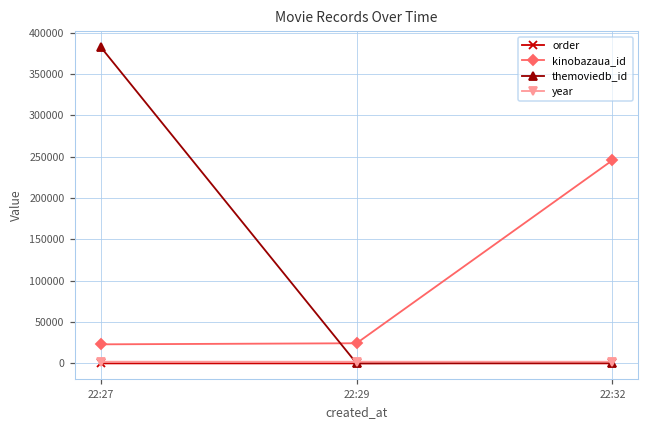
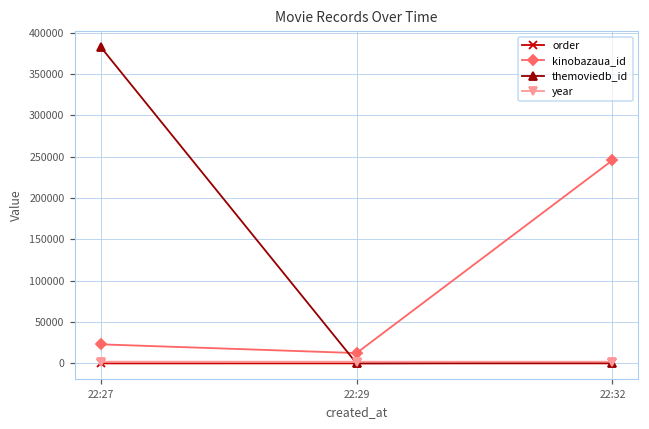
  {
    "kinobazaua_id": {
      "22:27": 20000,
-     "22:29": 20000,
+     "22:29": 10000,
      "22:32": 250000
    }
  }
